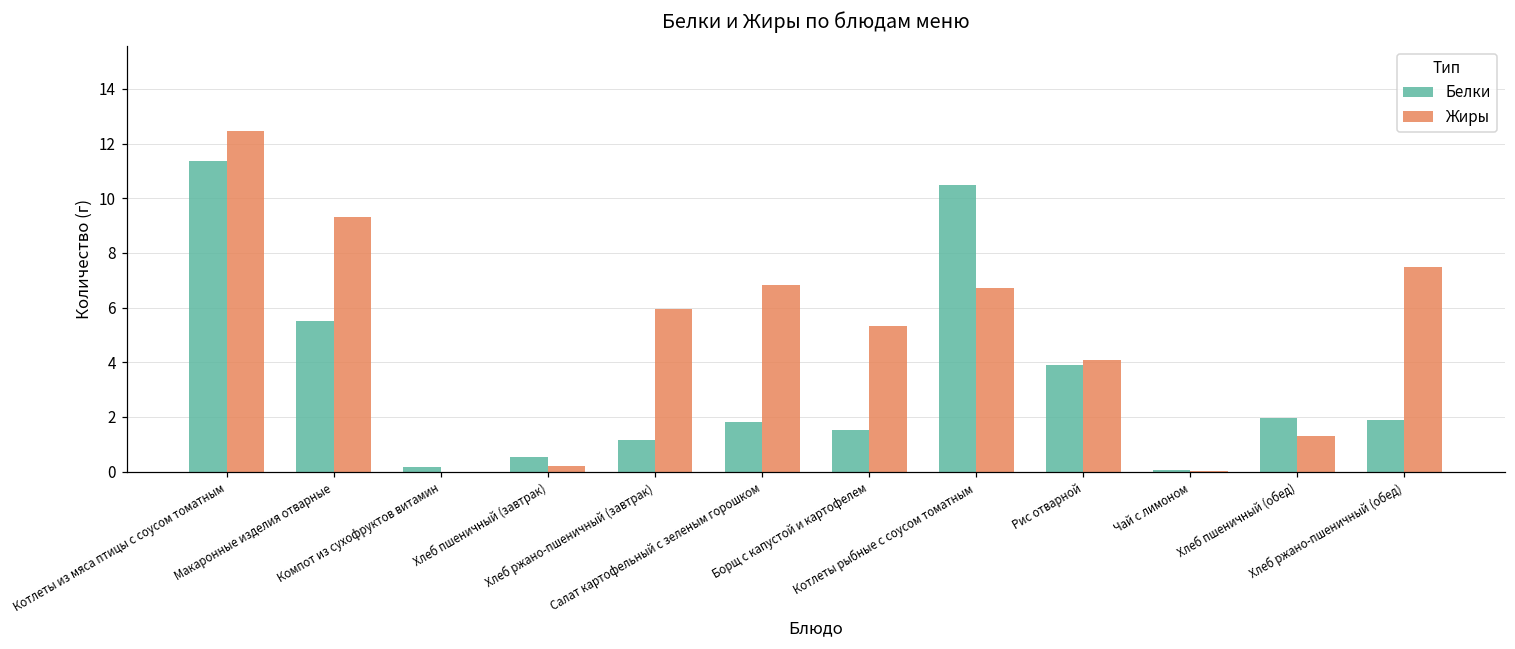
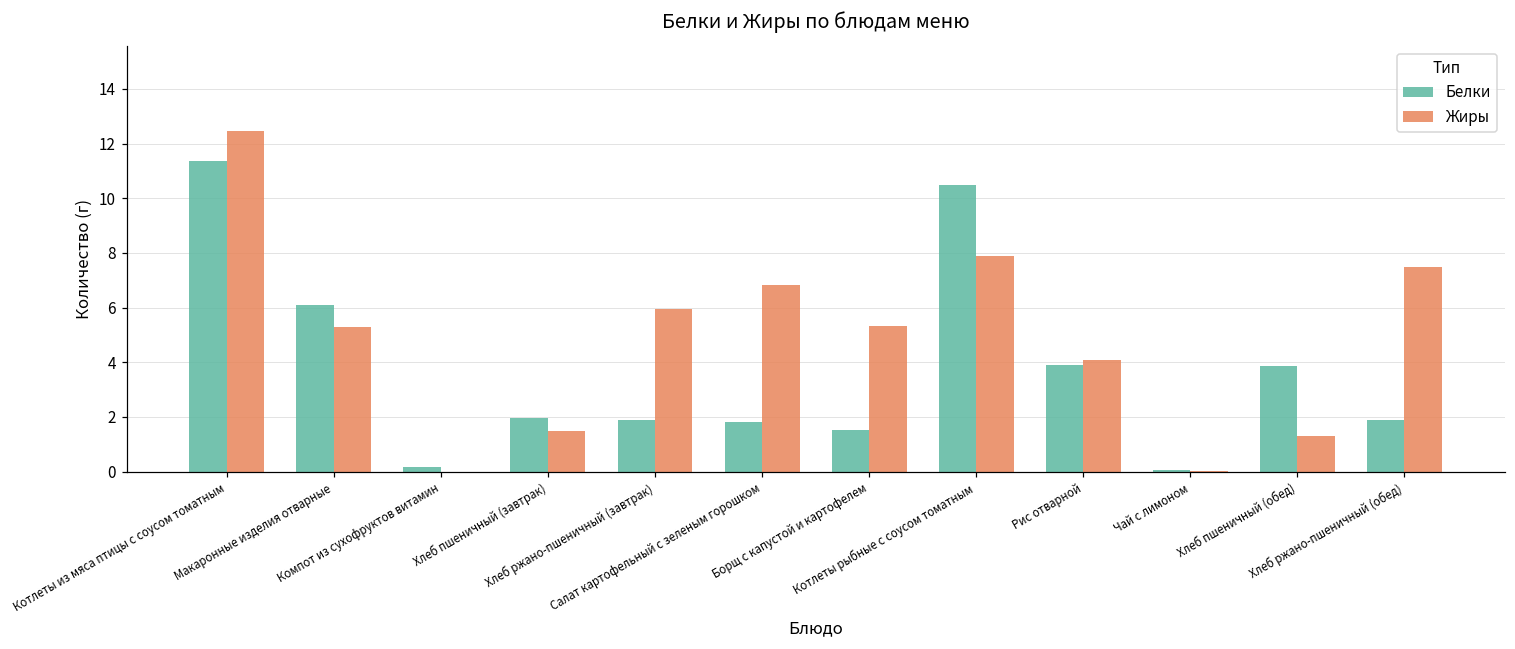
  {
    "Белки": {
      "Котлеты из мяса птицы с соусом томатным": 11.4,
-     "Макаронные изделия отварные": 5.5,
+     "Макаронные изделия отварные": 6.1,
      "Компот из сухофруктов витамин": 0.2,
-     "Хлеб пшеничный (завтрак)": 0.6,
-     "Хлеб ржано-пшеничный (завтрак)": 1.2,
+     "Хлеб пшеничный (завтрак)": 2.0,
+     "Хлеб ржано-пшеничный (завтрак)": 1.9,
      "Салат картофельный с зеленым горошком": 1.8,
      "Борщ с капустой и картофелем": 1.5,
      "Котлеты рыбные с соусом томатным": 10.5,
      "Рис отварной": 3.9,
-     "Хлеб пшеничный (обед)": 2.0,
+     "Хлеб пшеничный (обед)": 3.9,
      "Хлеб ржано-пшеничный (обед)": 1.9
    },
    "Жиры": {
      "Котлеты из мяса птицы с соусом томатным": 12.5,
-     "Макаронные изделия отварные": 9.3,
+     "Макаронные изделия отварные": 5.3,
      "Компот из сухофруктов витамин": 0.0,
-     "Хлеб пшеничный (завтрак)": 0.2,
+     "Хлеб пшеничный (завтрак)": 1.5,
      "Хлеб ржано-пшеничный (завтрак)": 5.9,
      "Салат картофельный с зеленым горошком": 6.8,
      "Борщ с капустой и картофелем": 5.3,
-     "Котлеты рыбные с соусом томатным": 6.7,
+     "Котлеты рыбные с соусом томатным": 7.9,
      "Рис отварной": 4.1,
      "Хлеб пшеничный (обед)": 1.3,
      "Хлеб ржано-пшеничный (обед)": 7.5
    }
  }
